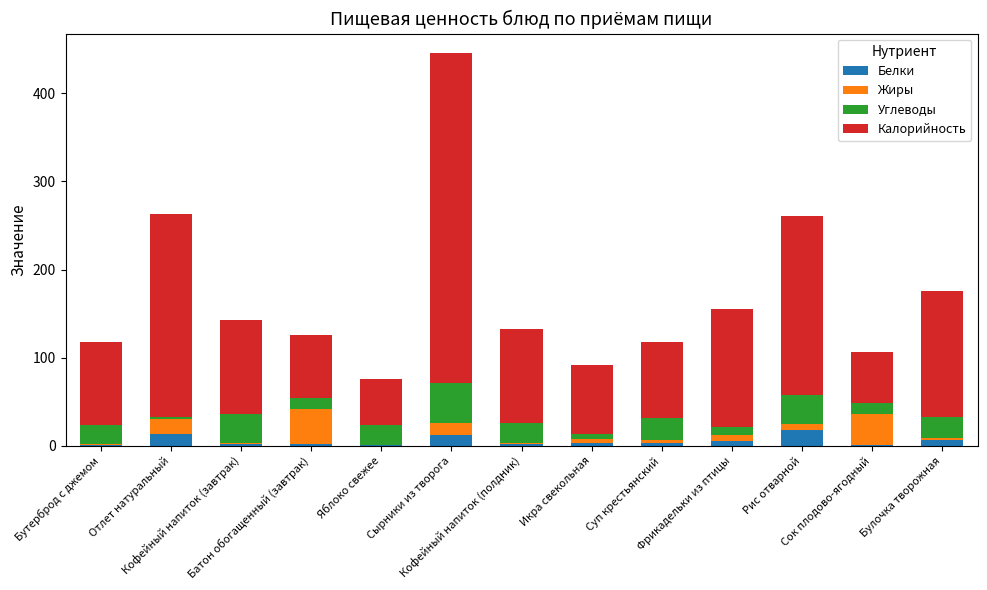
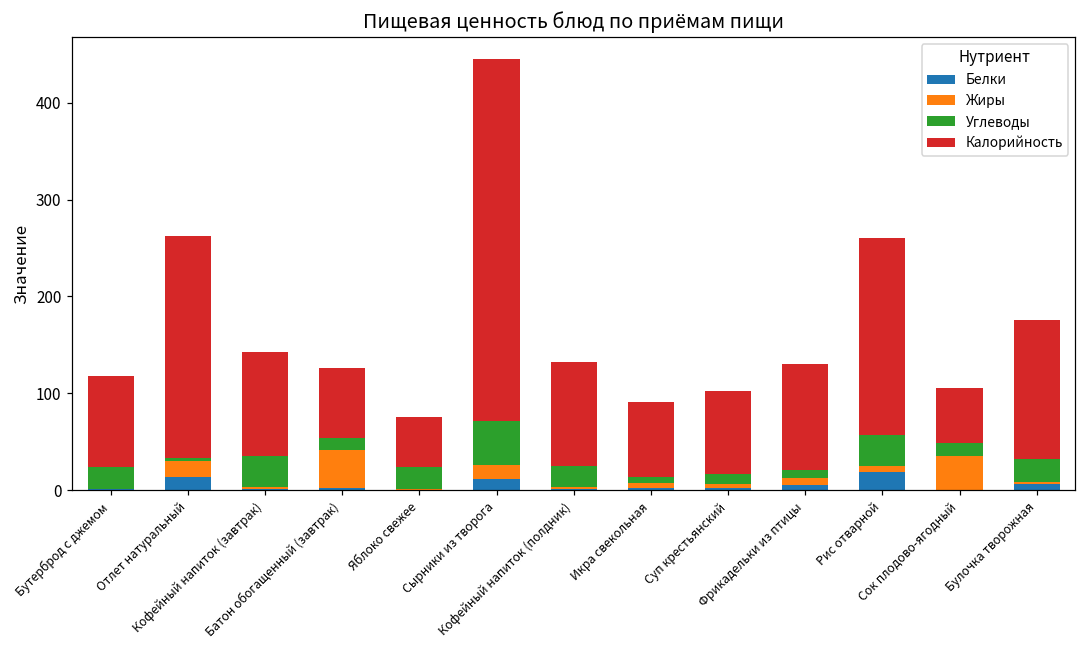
  {
    "Белки": {
      "Отлет натуральный": 10,
      "Сырники из творога": 10,
      "Фрикадельки из птицы": 10,
      "Рис отварной": 20,
      "Булочка творожная": 10
    },
    "Жиры": {
      "Отлет натуральный": 20,
      "Батон обогащенный (завтрак)": 40,
      "Сырники из творога": 10,
      "Икра свекольная": 0,
      "Суп крестьянский": 0,
      "Фрикадельки из птицы": 10,
      "Рис отварной": 10,
      "Сок плодово-ягодный": 40
    },
    "Углеводы": {
      "Бутерброд с джемом": 20,
      "Отлет натуральный": 0,
      "Кофейный напиток (завтрак)": 30,
      "Батон обогащенный (завтрак)": 10,
      "Яблоко свежее": 20,
      "Сырники из творога": 50,
      "Кофейный напиток (полдник)": 20,
      "Икра свекольная": 10,
-     "Суп крестьянский": 30,
+     "Суп крестьянский": 10,
      "Фрикадельки из птицы": 10,
      "Рис отварной": 30,
      "Сок плодово-ягодный": 10,
      "Булочка творожная": 20
    },
    "Калорийность": {
      "Бутерброд с джемом": 90,
      "Отлет натуральный": 230,
      "Кофейный напиток (завтрак)": 110,
      "Батон обогащенный (завтрак)": 70,
      "Яблоко свежее": 50,
      "Сырники из творога": 370,
      "Кофейный напиток (полдник)": 110,
      "Икра свекольная": 80,
      "Суп крестьянский": 90,
-     "Фрикадельки из птицы": 130,
+     "Фрикадельки из птицы": 110,
      "Рис отварной": 200,
      "Сок плодово-ягодный": 60,
      "Булочка творожная": 140
    }
  }
